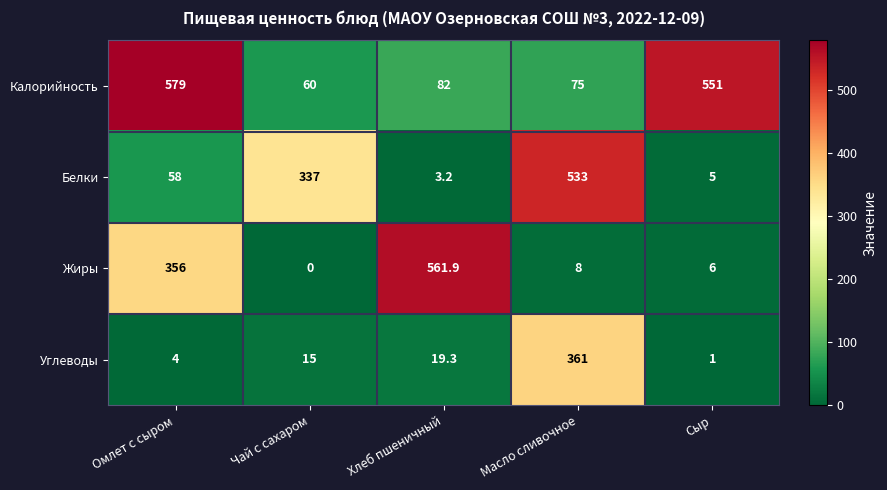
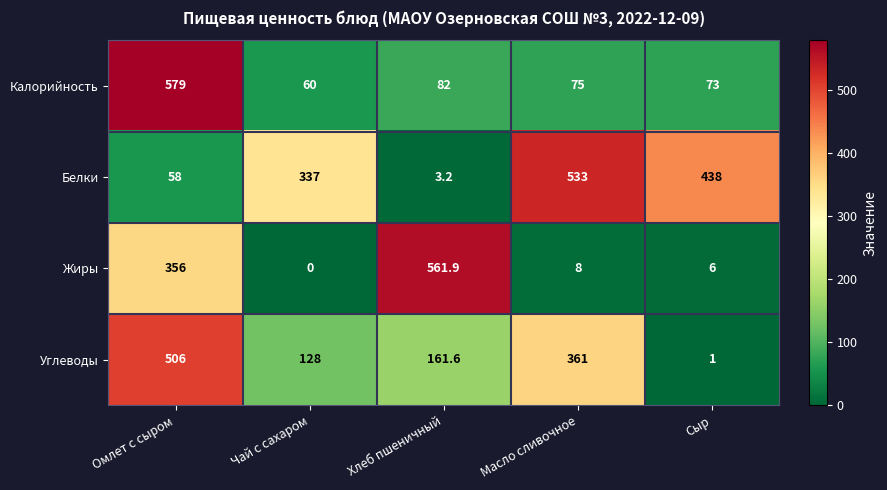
  {
    "Калорийность": {
      "Омлет с сыром": 579,
      "Чай с сахаром": 60,
      "Хлеб пшеничный": 82,
      "Масло сливочное": 75,
-     "Сыр": 551
+     "Сыр": 73
    },
    "Белки": {
      "Омлет с сыром": 58,
      "Чай с сахаром": 337,
      "Хлеб пшеничный": 3.2,
      "Масло сливочное": 533,
-     "Сыр": 5
+     "Сыр": 438
    },
    "Жиры": {
      "Омлет с сыром": 356,
      "Чай с сахаром": 0,
      "Хлеб пшеничный": 561.9,
      "Масло сливочное": 8,
      "Сыр": 6
    },
    "Углеводы": {
-     "Омлет с сыром": 4,
-     "Чай с сахаром": 15,
-     "Хлеб пшеничный": 19.3,
+     "Омлет с сыром": 506,
+     "Чай с сахаром": 128,
+     "Хлеб пшеничный": 161.6,
      "Масло сливочное": 361,
      "Сыр": 1
    }
  }
